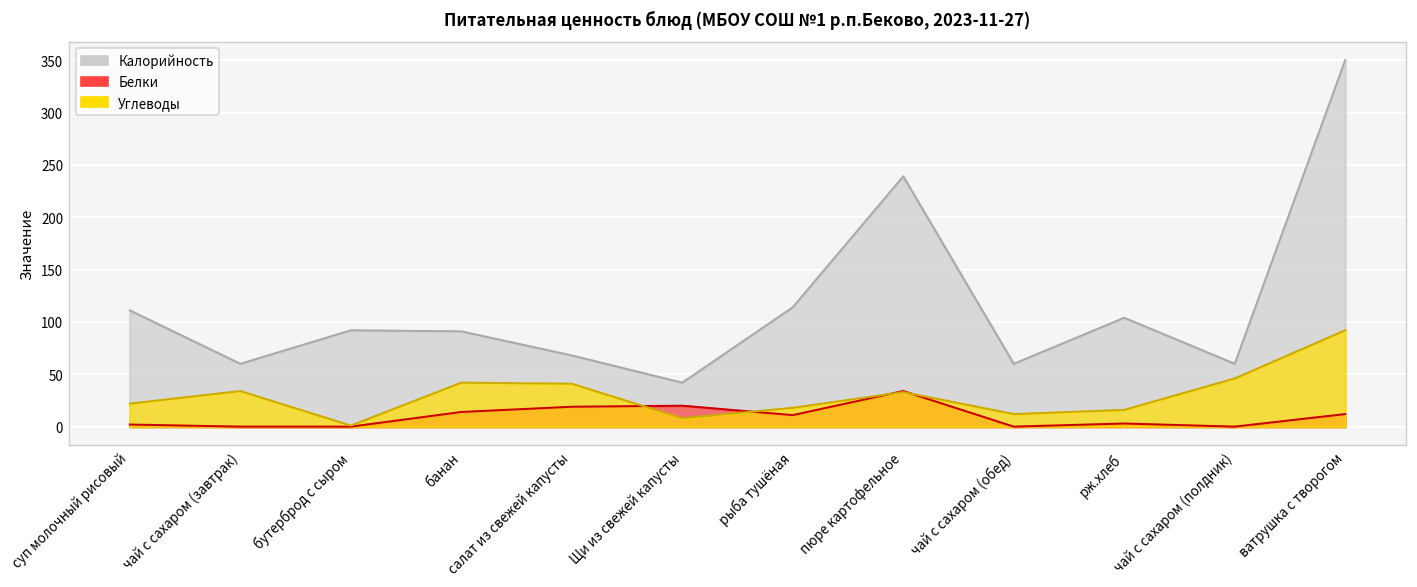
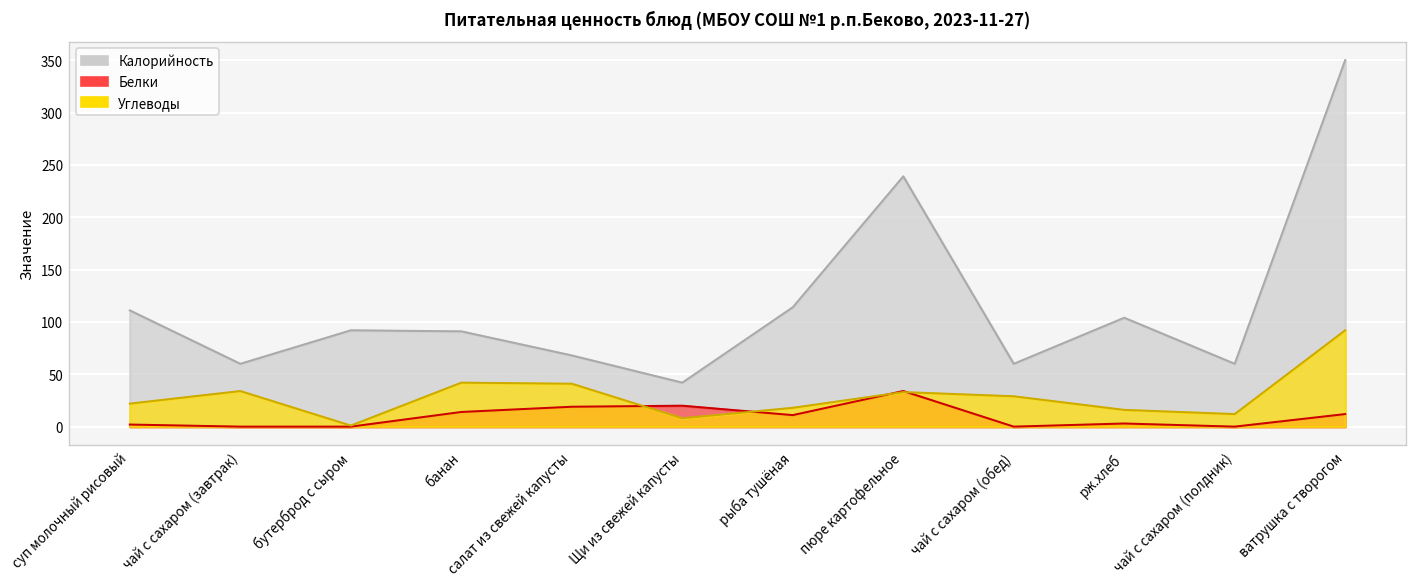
  {
    "Калорийность": {
      "суп молочный рисовый": 110,
      "чай с сахаром (завтрак)": 60,
      "бутерброд с сыром": 90,
      "банан": 90,
      "салат из свежей капусты": 70,
      "Щи из свежей капусты": 40,
      "рыба тушёная": 110,
      "пюре картофельное": 240,
      "чай с сахаром (обед)": 60,
      "рж.хлеб": 100,
      "чай с сахаром (полдник)": 60,
      "ватрушка с творогом": 350
    },
    "Белки": {
      "суп молочный рисовый": 0,
      "чай с сахаром (завтрак)": 0,
      "банан": 10,
      "салат из свежей капусты": 20,
      "Щи из свежей капусты": 20,
      "рыба тушёная": 10,
      "чай с сахаром (обед)": 0,
      "рж.хлеб": 0,
      "чай с сахаром (полдник)": 0,
      "ватрушка с творогом": 10
    },
    "Углеводы": {
      "суп молочный рисовый": 20,
      "чай с сахаром (завтрак)": 30,
      "банан": 40,
      "салат из свежей капусты": 40,
      "Щи из свежей капусты": 10,
      "рыба тушёная": 20,
-     "чай с сахаром (обед)": 10,
+     "чай с сахаром (обед)": 30,
      "рж.хлеб": 20,
-     "чай с сахаром (полдник)": 50,
+     "чай с сахаром (полдник)": 10,
      "ватрушка с творогом": 90
    }
  }
